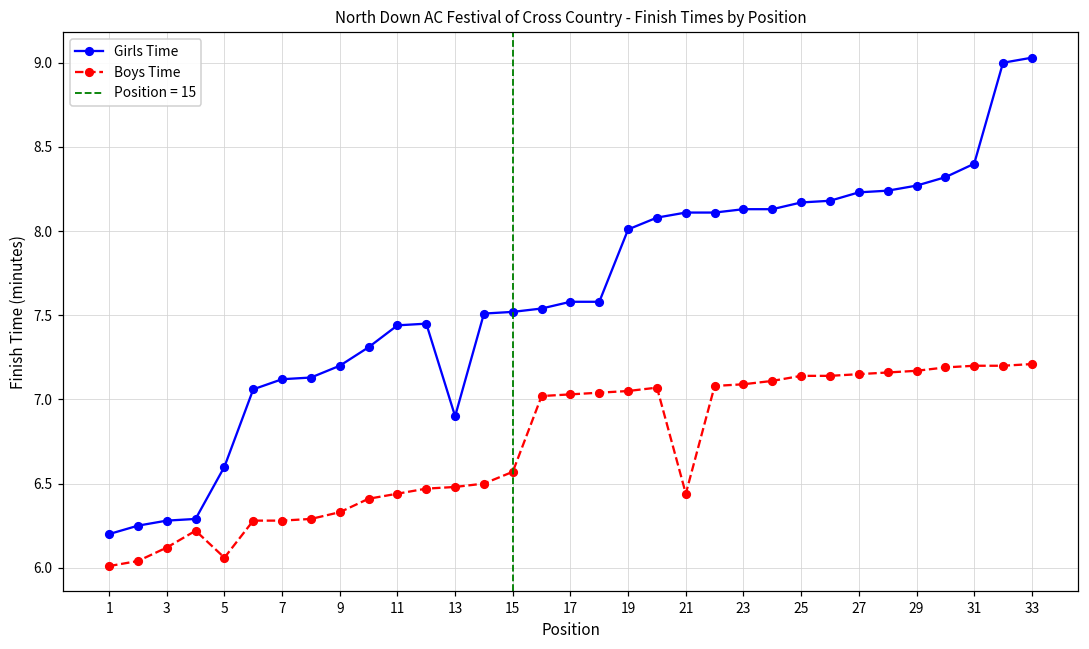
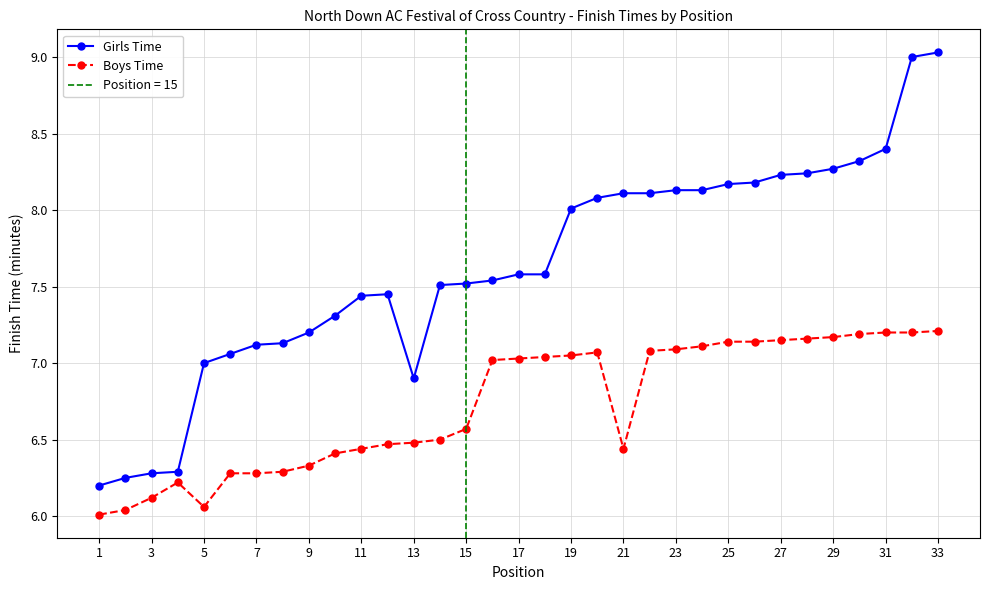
  {
    "Girls Time": {
      "1": 6.2,
      "3": 6.28,
-     "5": 6.6,
+     "5": 7.0,
      "7": 7.12,
      "9": 7.2,
      "11": 7.44,
      "13": 6.9,
      "15": 7.52,
      "17": 7.58,
      "19": 8.0,
      "21": 8.1,
      "23": 8.13,
      "25": 8.17,
      "27": 8.23,
      "29": 8.27,
      "31": 8.4,
      "33": 9.03
    },
    "Boys Time": {
      "1": 6.0,
      "3": 6.12,
      "5": 6.06,
      "7": 6.28,
      "9": 6.33,
      "11": 6.44,
      "13": 6.48,
      "15": 6.57,
      "17": 7.03,
      "19": 7.05,
      "21": 6.44,
      "23": 7.1,
      "25": 7.14,
      "27": 7.15,
      "29": 7.17,
      "31": 7.2,
      "33": 7.2
    }
  }
